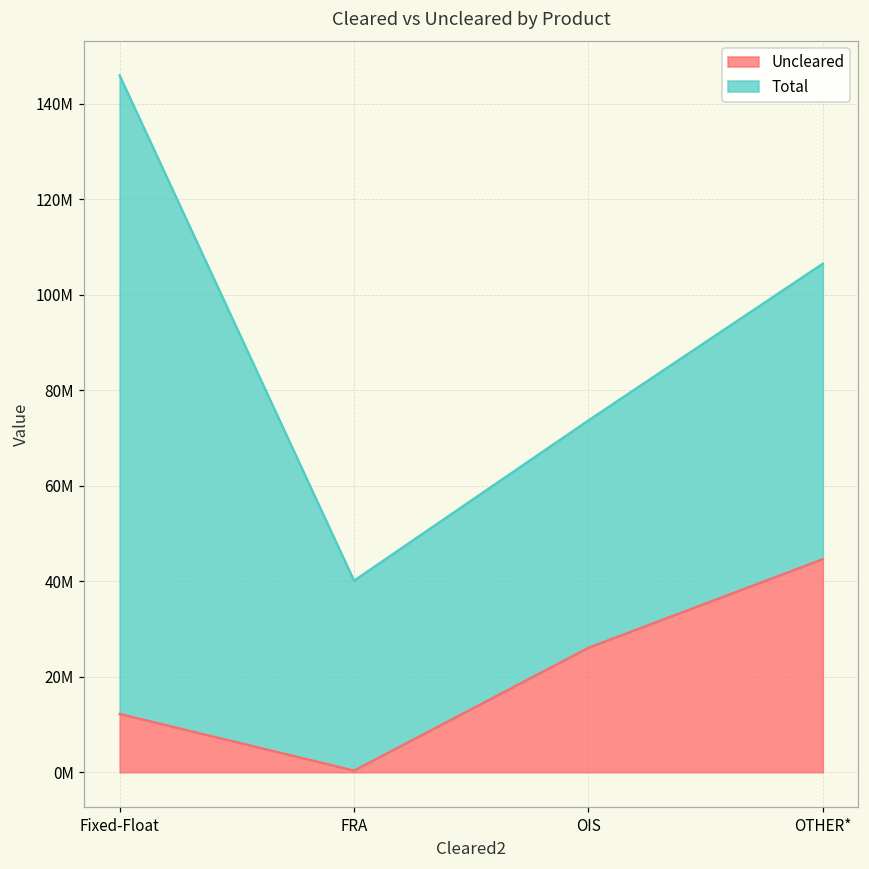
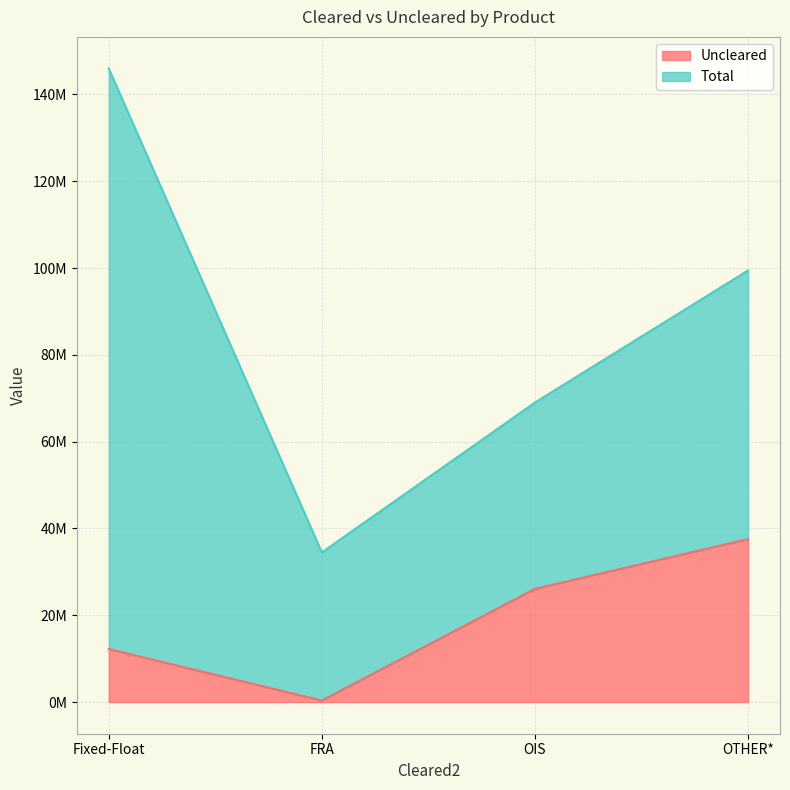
  {
    "Uncleared": {
      "Fixed-Float": 12000000,
      "FRA": 0,
      "OIS": 26000000,
-     "OTHER*": 45000000
+     "OTHER*": 38000000
    },
    "Total": {
      "Fixed-Float": 134000000,
-     "FRA": 40000000,
-     "OIS": 48000000,
+     "FRA": 34000000,
+     "OIS": 43000000,
      "OTHER*": 62000000
    }
  }
